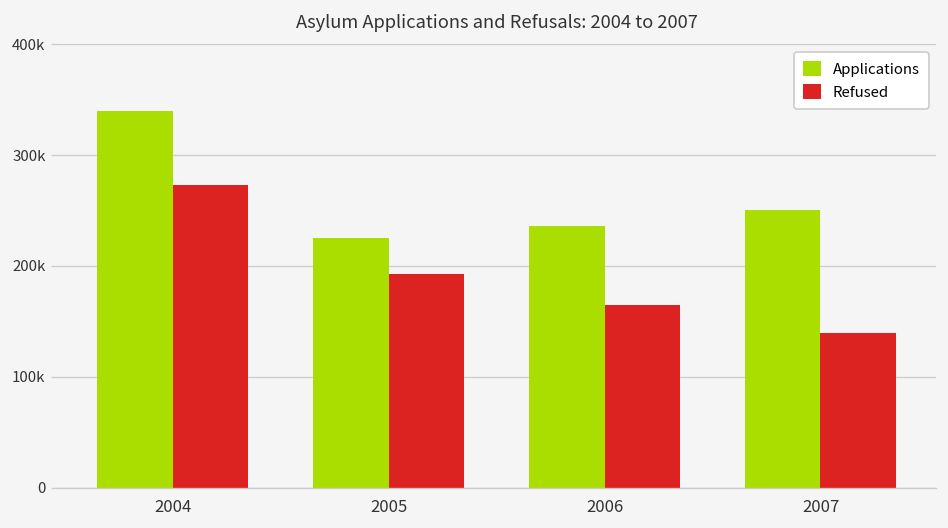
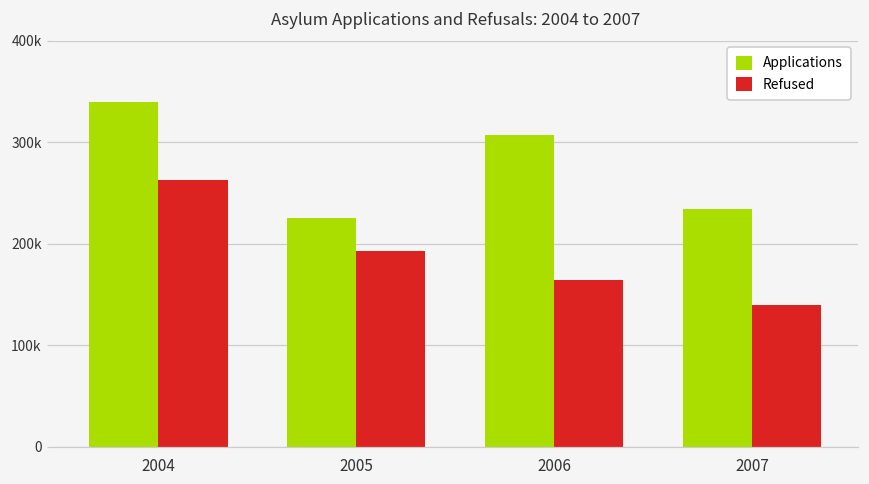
  {
    "Applications": {
      "2004": 340000,
      "2005": 230000,
-     "2006": 240000,
-     "2007": 250000
+     "2006": 310000,
+     "2007": 230000
    },
    "Refused": {
-     "2004": 270000,
+     "2004": 260000,
      "2005": 190000,
      "2006": 160000,
      "2007": 140000
    }
  }
